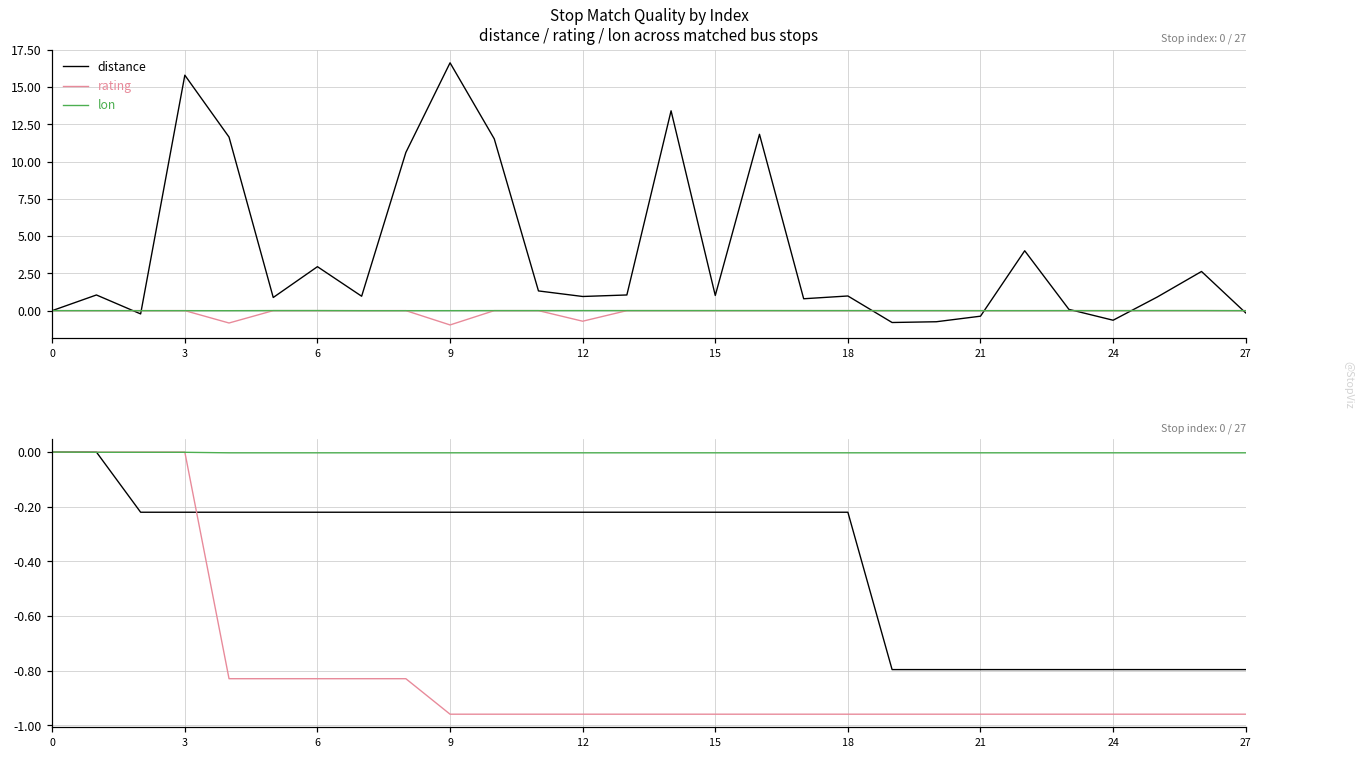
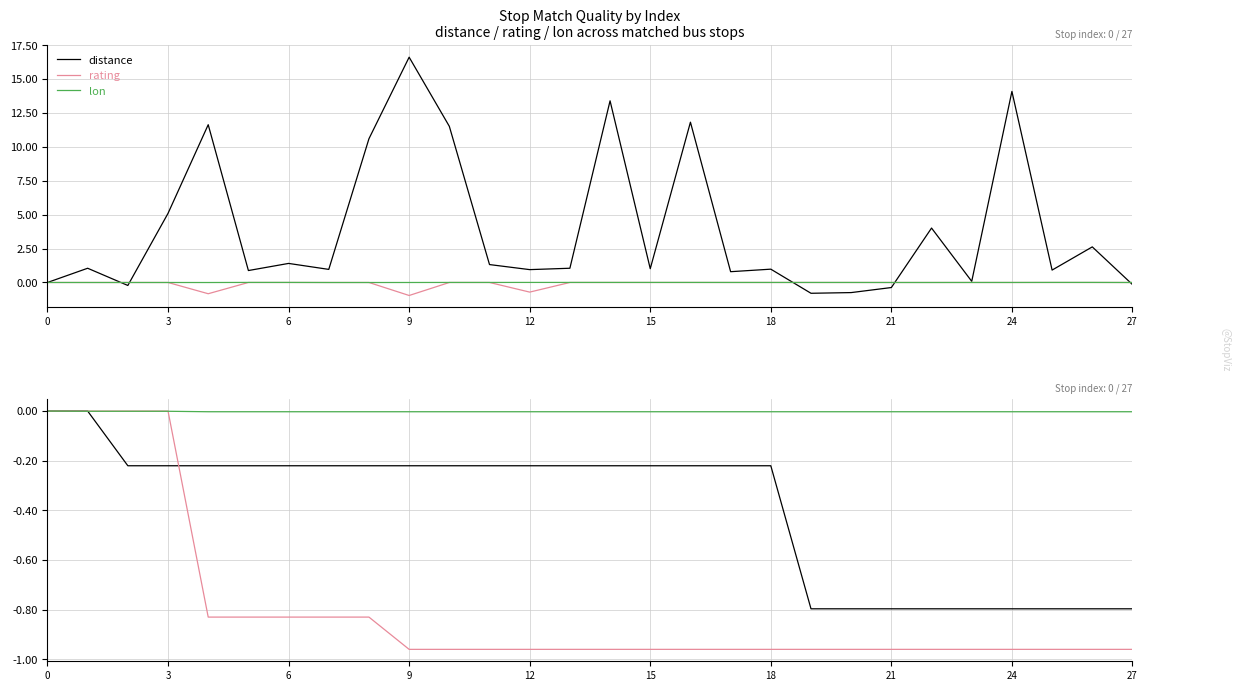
  {
    "Stop Match Quality by Index distance / rating / lon across matched bus stops": {
      "distance": {
-       "3": 15.8,
-       "6": 2.9,
+       "3": 5.1,
+       "6": 1.4,
        "9": 16.6,
        "12": 0.9,
        "15": 1.0,
        "18": 1.0,
        "21": -0.4,
-       "24": -0.6
+       "24": 14.1
      },
      "rating": {
        "9": -1.0,
        "12": -0.7
      },
      "lon": {
        "9": 0.0,
        "12": 0.0
      }
    }
  }
